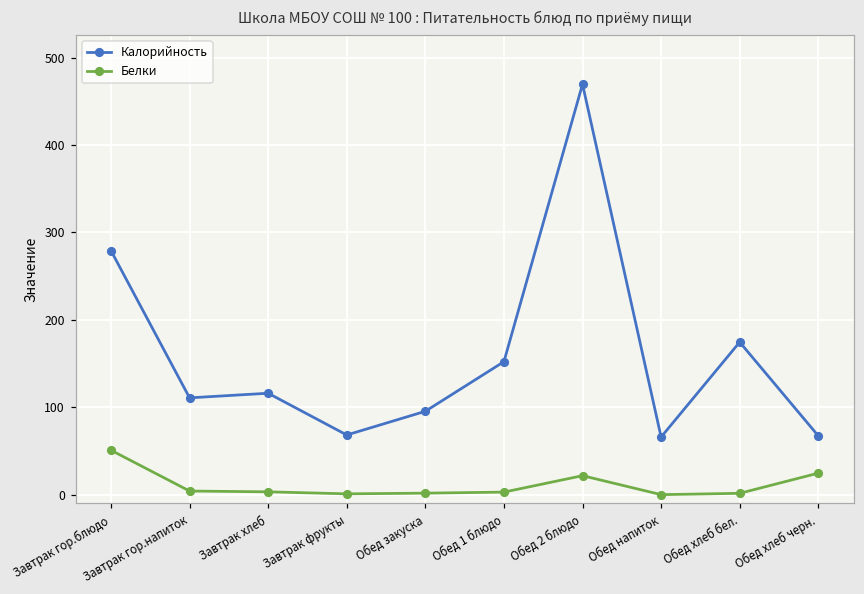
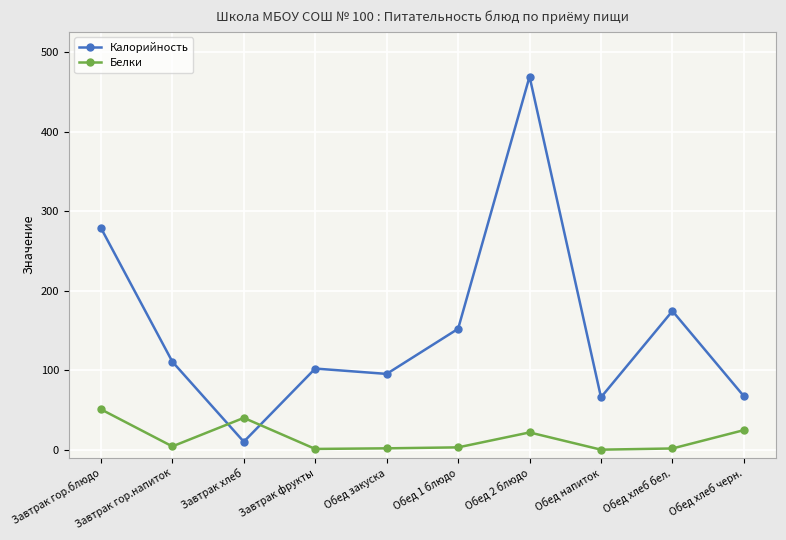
  {
    "Калорийность": {
      "Завтрак гор.блюдо": 280,
      "Завтрак гор.напиток": 110,
-     "Завтрак хлеб": 120,
-     "Завтрак фрукты": 70,
+     "Завтрак хлеб": 10,
+     "Завтрак фрукты": 100,
      "Обед закуска": 100,
      "Обед 1 блюдо": 150,
      "Обед 2 блюдо": 470,
      "Обед напиток": 70,
      "Обед хлеб бел.": 170,
      "Обед хлеб черн.": 70
    },
    "Белки": {
      "Завтрак гор.блюдо": 50,
      "Завтрак гор.напиток": 0,
-     "Завтрак хлеб": 0,
+     "Завтрак хлеб": 40,
      "Завтрак фрукты": 0,
      "Обед закуска": 0,
      "Обед 1 блюдо": 0,
      "Обед 2 блюдо": 20,
      "Обед напиток": 0,
      "Обед хлеб бел.": 0,
      "Обед хлеб черн.": 20
    }
  }
